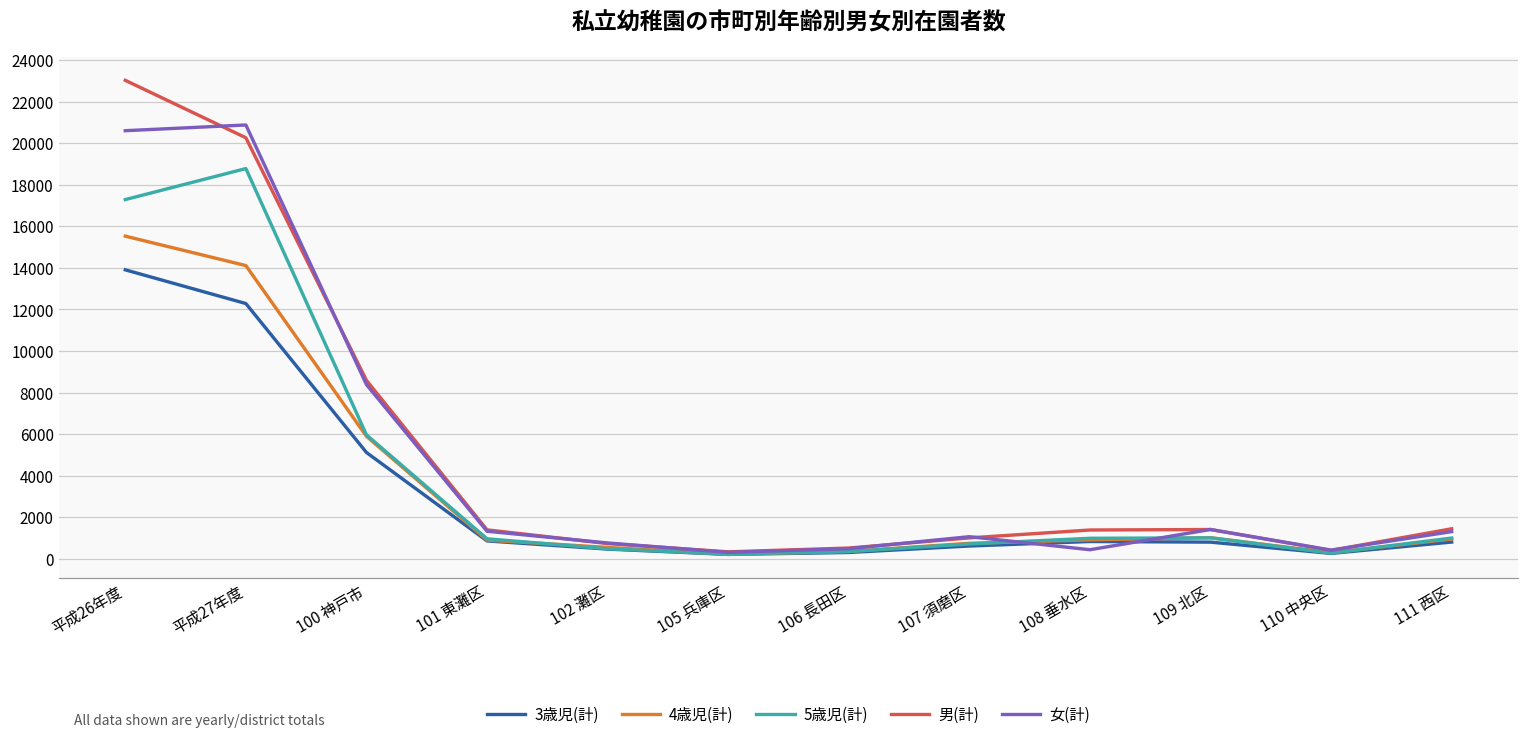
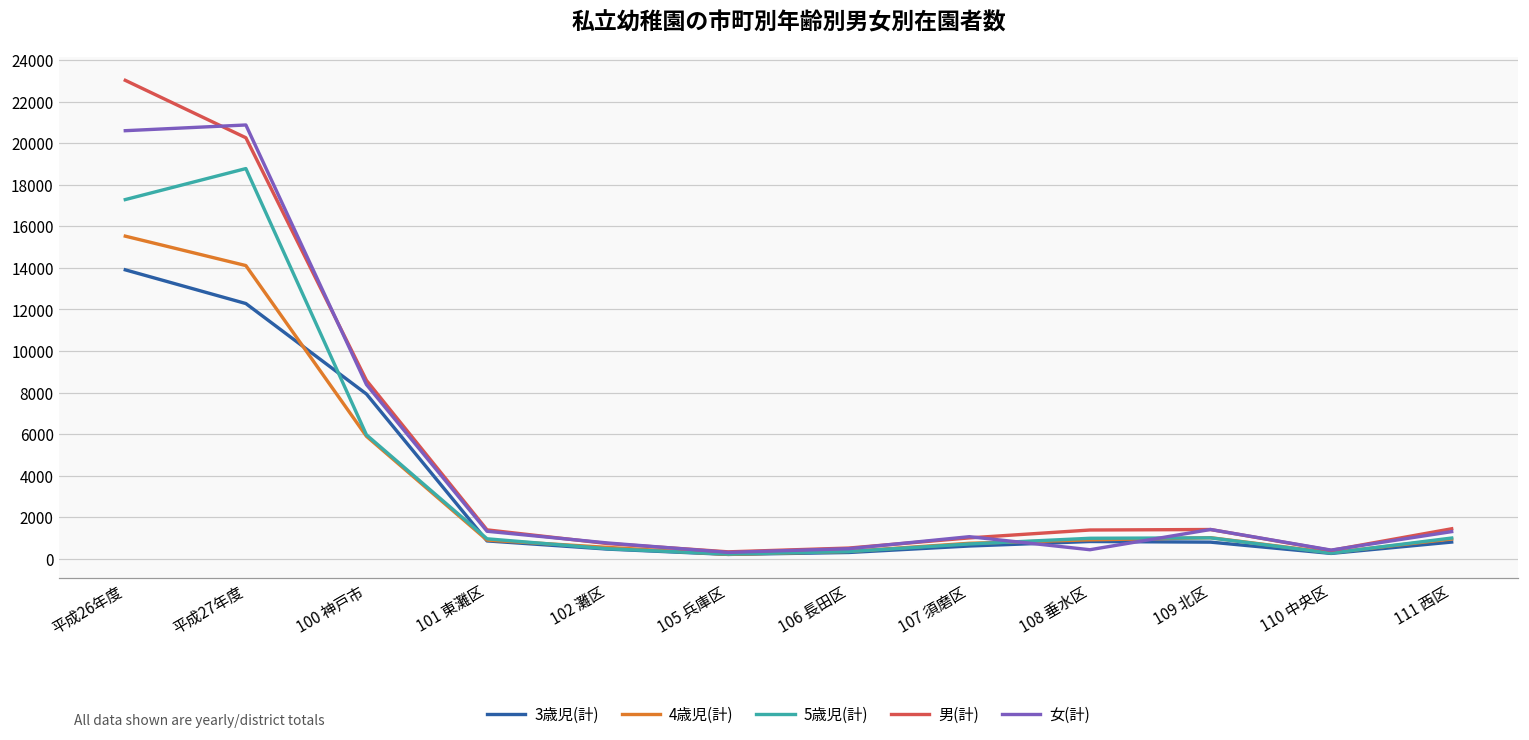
  {
    "3歳児(計)": {
      "平成26年度": 13900,
      "平成27年度": 12300,
-     "100 神戸市": 5100,
+     "100 神戸市": 7900,
      "109 北区": 800,
      "111 西区": 800
    },
    "5歳児(計)": {
      "平成26年度": 17300,
      "平成27年度": 18800
    },
    "女(計)": {
      "平成26年度": 20600,
      "平成27年度": 20900,
      "100 神戸市": 8400,
      "108 垂水区": 400,
      "111 西区": 1300
    }
  }
